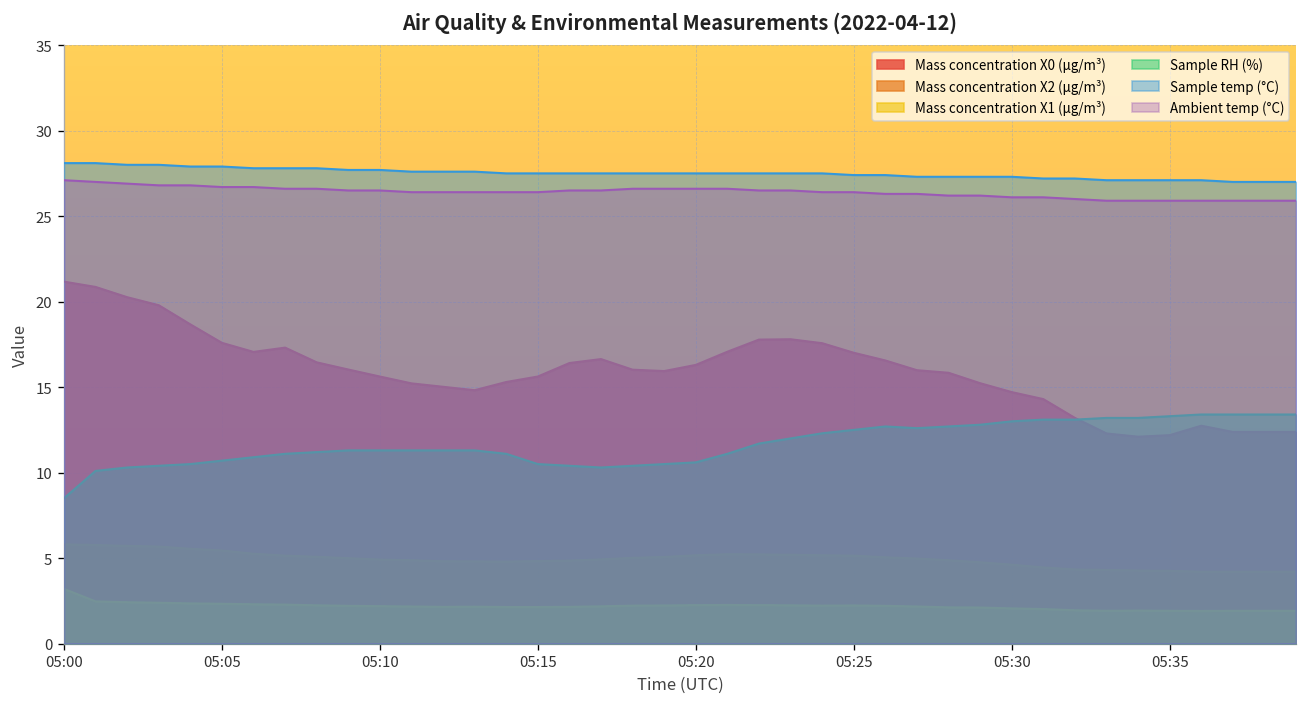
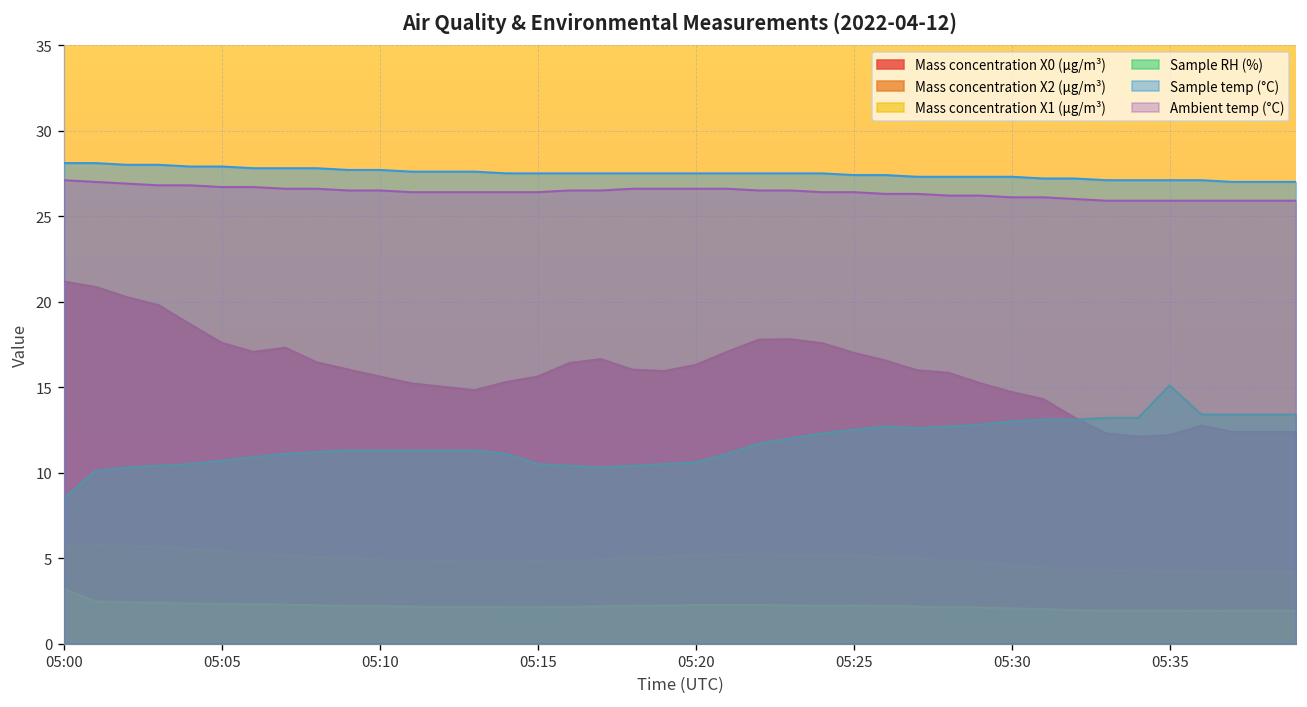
  {
    "Mass concentration X1 (μg/m³)": {
      "05:00": 3.2,
      "05:05": 2.3,
      "05:10": 2.2,
      "05:15": 2.1,
      "05:20": 2.3,
      "05:25": 2.2,
      "05:30": 2.1,
      "05:35": 1.9
    },
    "Sample RH (%)": {
      "05:00": 8.5,
      "05:05": 10.7,
      "05:10": 11.3,
      "05:15": 10.5,
      "05:20": 10.6,
      "05:25": 12.5,
      "05:30": 13.0,
-     "05:35": 13.3
+     "05:35": 15.1
    },
    "Sample temp (°C)": {
      "05:00": 28.1,
      "05:05": 27.9,
      "05:10": 27.7,
      "05:15": 27.5,
      "05:20": 27.5,
      "05:25": 27.4,
      "05:30": 27.3,
      "05:35": 27.1
    },
    "Ambient temp (°C)": {
      "05:00": 27.1,
      "05:05": 26.7,
      "05:10": 26.5,
      "05:15": 26.4,
      "05:20": 26.6,
      "05:25": 26.4,
      "05:30": 26.1,
      "05:35": 25.9
    }
  }
